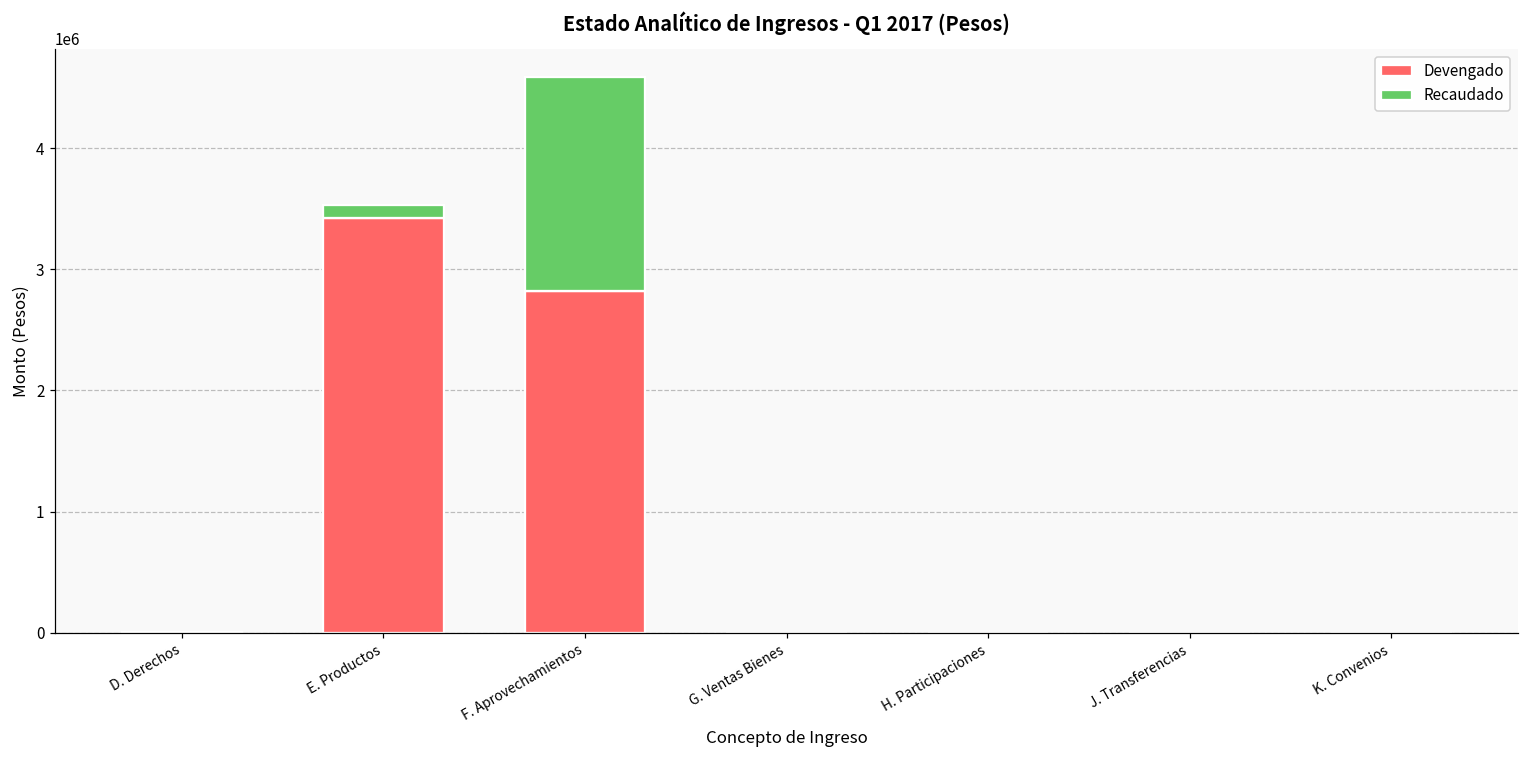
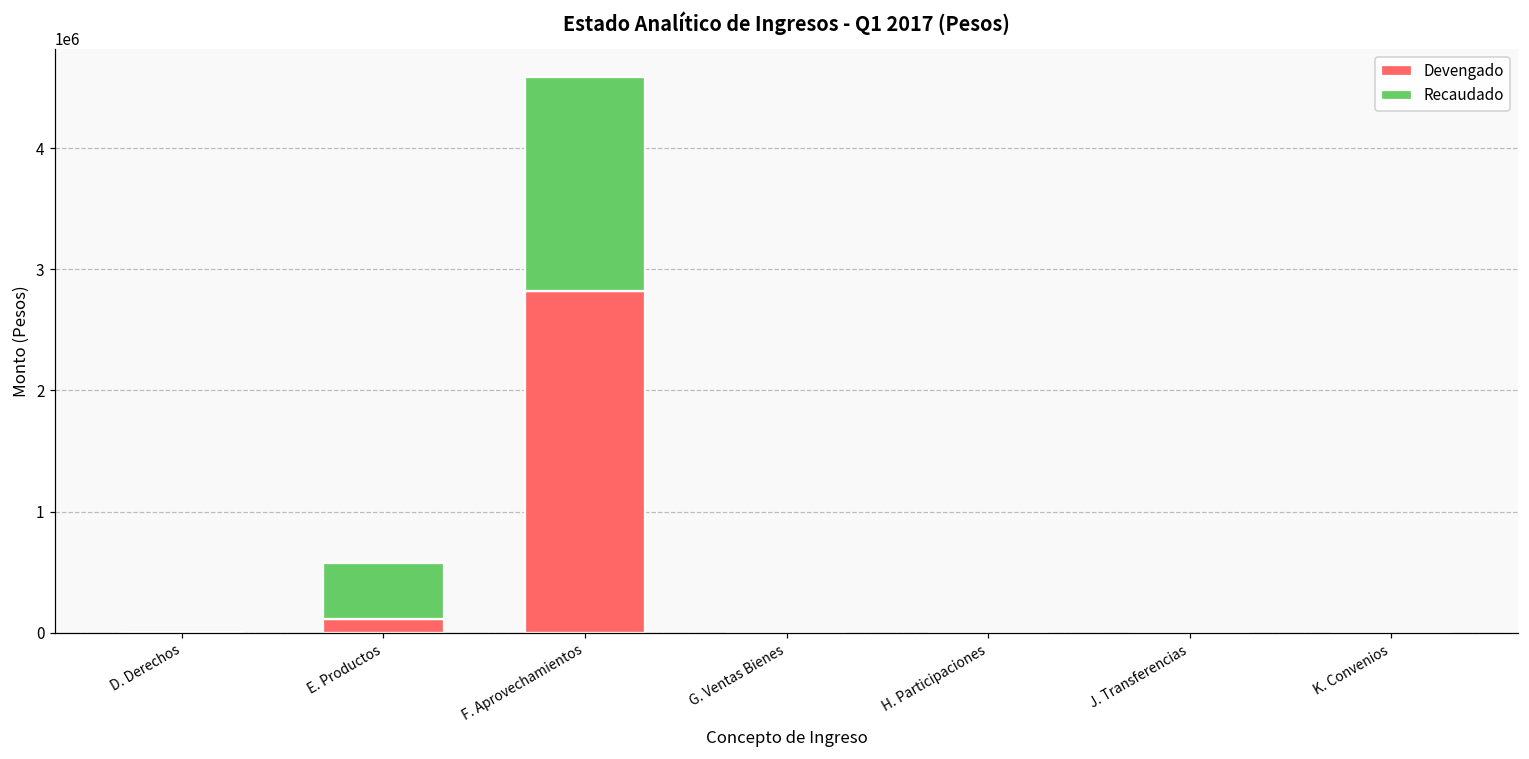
  {
    "Devengado": {
-     "E. Productos": 3420000,
+     "E. Productos": 110000,
      "F. Aprovechamientos": 2820000,
      "G. Ventas Bienes": 0,
      "H. Participaciones": 0,
      "J. Transferencias": 0,
      "K. Convenios": 0
    },
    "Recaudado": {
-     "E. Productos": 110000,
+     "E. Productos": 470000,
      "F. Aprovechamientos": 1770000,
      "G. Ventas Bienes": 0,
      "H. Participaciones": 0,
      "J. Transferencias": 0,
      "K. Convenios": 0
    }
  }
